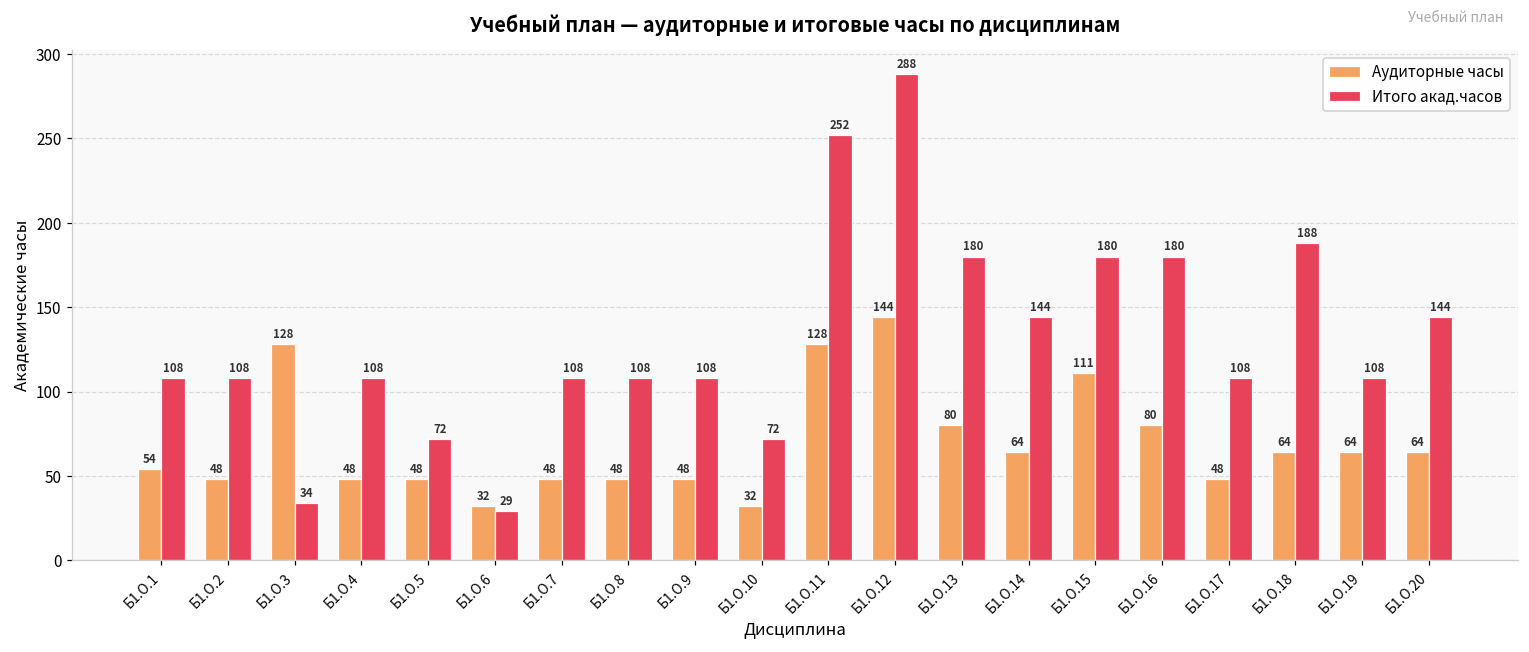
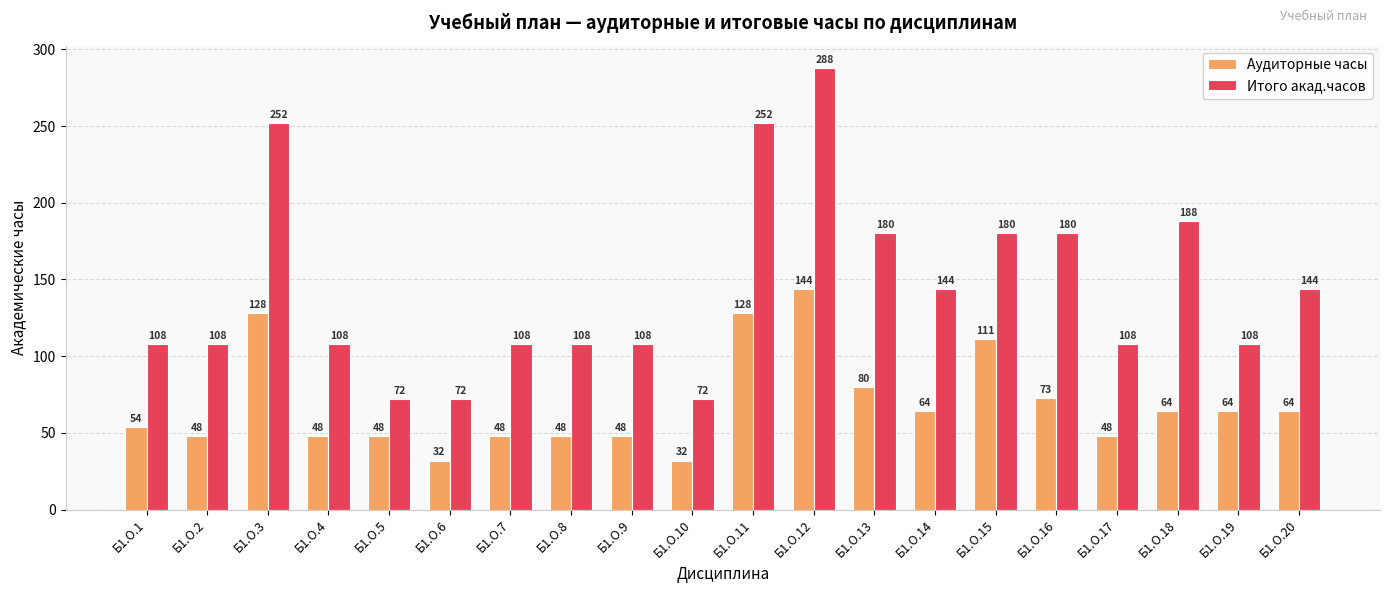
  {
    "Аудиторные часы": {
      "Б1.О.1": 54,
      "Б1.О.2": 48,
      "Б1.О.3": 128,
      "Б1.О.4": 48,
      "Б1.О.5": 48,
      "Б1.О.6": 32,
      "Б1.О.7": 48,
      "Б1.О.8": 48,
      "Б1.О.9": 48,
      "Б1.О.10": 32,
      "Б1.О.11": 128,
      "Б1.О.12": 144,
      "Б1.О.13": 80,
      "Б1.О.14": 64,
      "Б1.О.15": 111,
-     "Б1.О.16": 80,
+     "Б1.О.16": 73,
      "Б1.О.17": 48,
      "Б1.О.18": 64,
      "Б1.О.19": 64,
      "Б1.О.20": 64
    },
    "Итого акад.часов": {
      "Б1.О.1": 108,
      "Б1.О.2": 108,
-     "Б1.О.3": 34,
+     "Б1.О.3": 252,
      "Б1.О.4": 108,
      "Б1.О.5": 72,
-     "Б1.О.6": 29,
+     "Б1.О.6": 72,
      "Б1.О.7": 108,
      "Б1.О.8": 108,
      "Б1.О.9": 108,
      "Б1.О.10": 72,
      "Б1.О.11": 252,
      "Б1.О.12": 288,
      "Б1.О.13": 180,
      "Б1.О.14": 144,
      "Б1.О.15": 180,
      "Б1.О.16": 180,
      "Б1.О.17": 108,
      "Б1.О.18": 188,
      "Б1.О.19": 108,
      "Б1.О.20": 144
    }
  }
